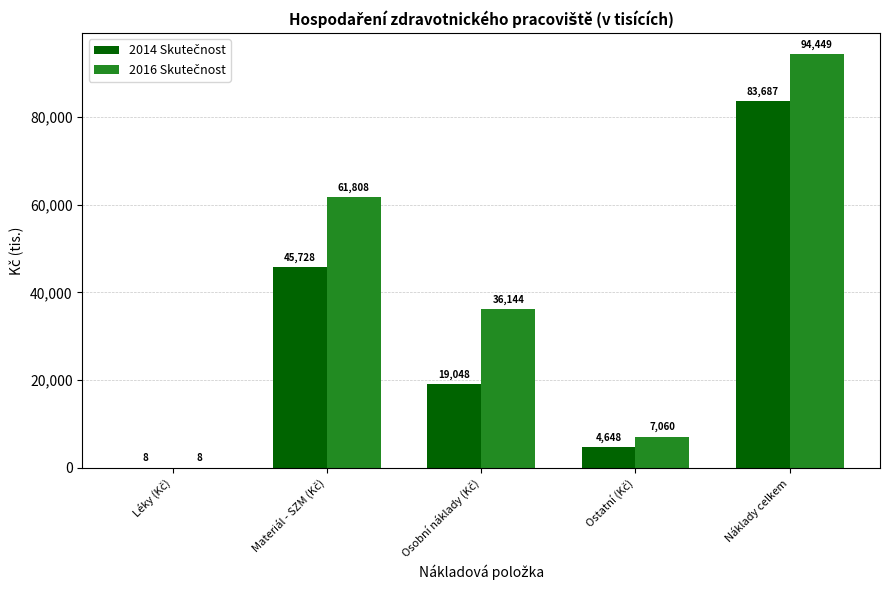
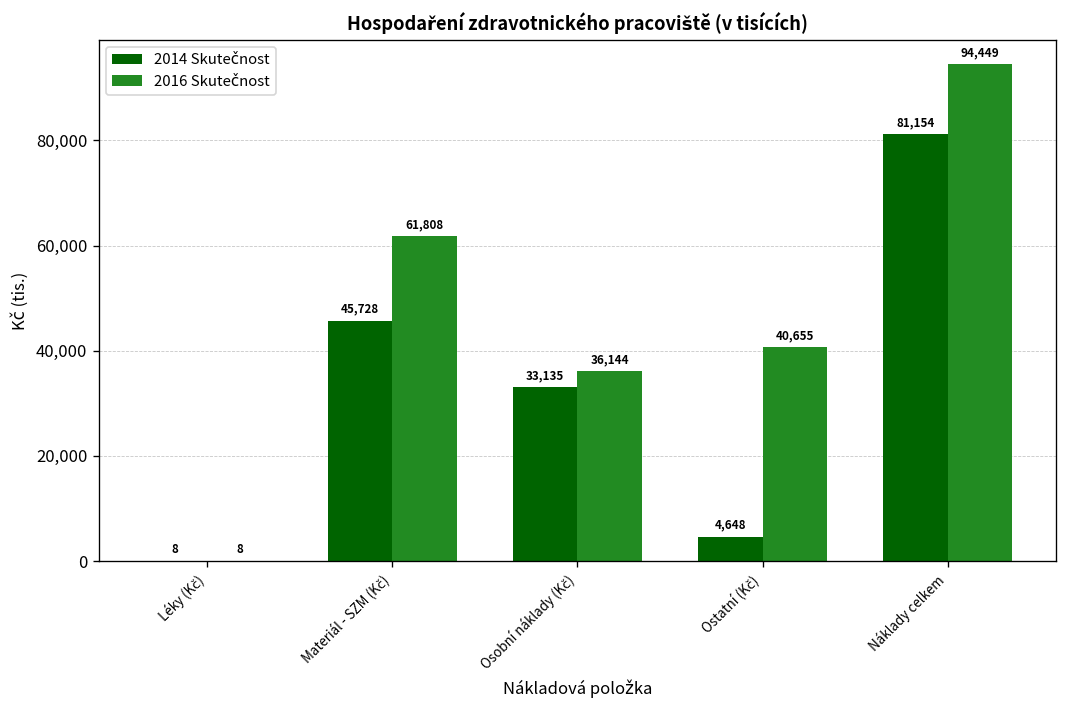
  {
    "2014 Skutečnost": {
      "Léky (Kč)": "8",
      "Materiál - SZM (Kč)": "45,728",
-     "Osobní náklady (Kč)": "19,048",
+     "Osobní náklady (Kč)": "33,135",
      "Ostatní (Kč)": "4,648",
-     "Náklady celkem": "83,687"
+     "Náklady celkem": "81,154"
    },
    "2016 Skutečnost": {
      "Léky (Kč)": "8",
      "Materiál - SZM (Kč)": "61,808",
      "Osobní náklady (Kč)": "36,144",
-     "Ostatní (Kč)": "7,060",
+     "Ostatní (Kč)": "40,655",
      "Náklady celkem": "94,449"
    }
  }
